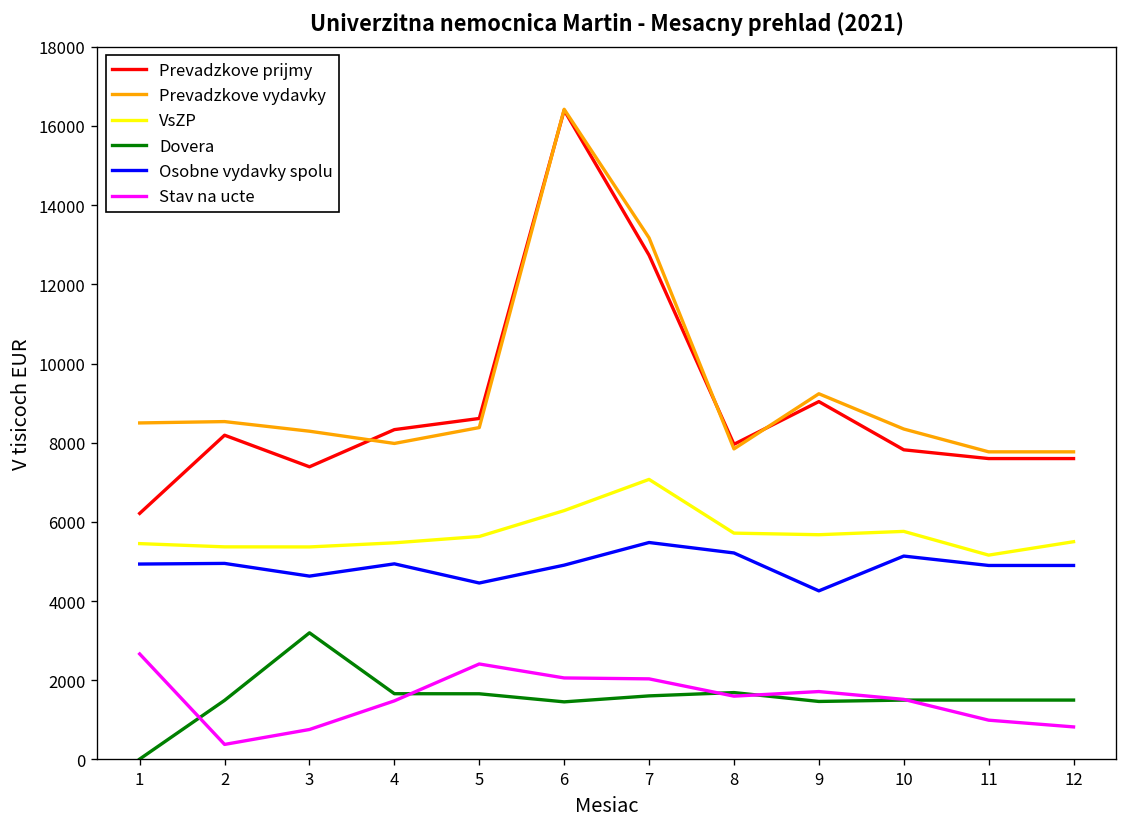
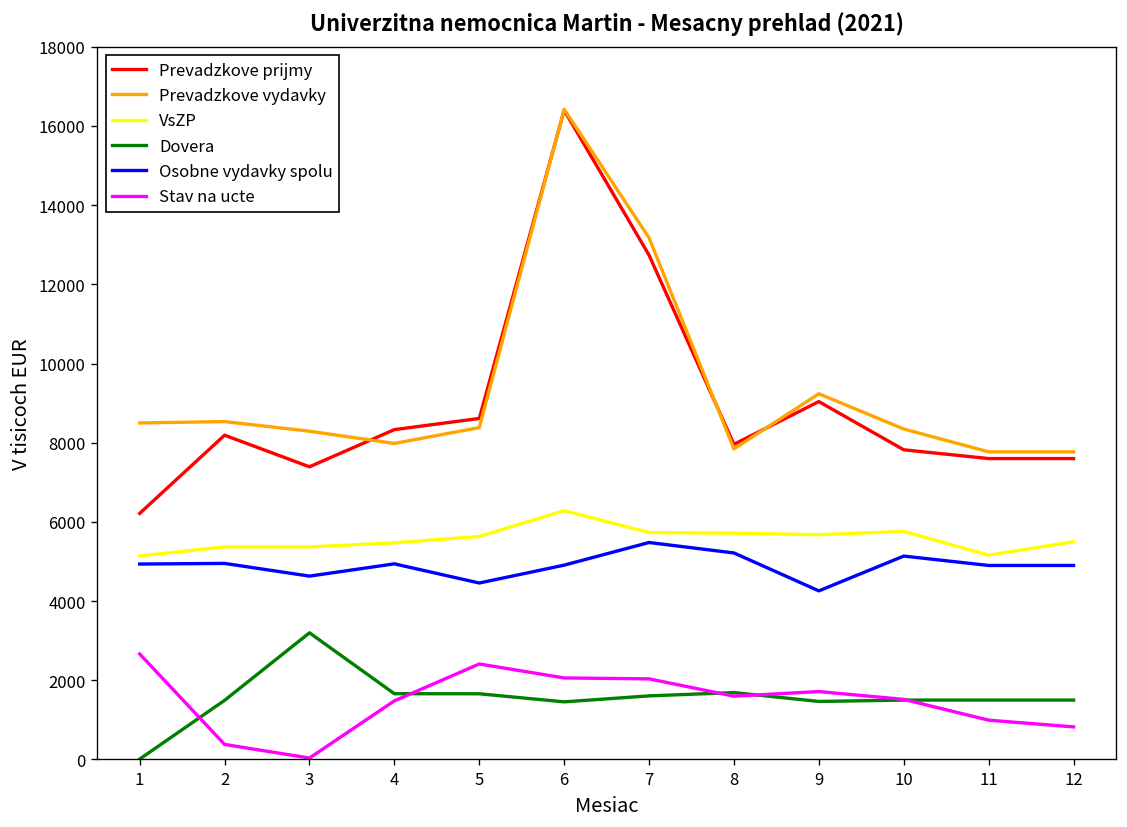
  {
    "Prevadzkove prijmy": {
      "1": 6200,
      "2": 8200,
      "3": 7400,
      "4": 8300,
      "5": 8600,
      "7": 12700,
      "8": 8000,
      "9": 9000,
      "10": 7800,
      "11": 7600,
      "12": 7600
    },
    "Prevadzkove vydavky": {
      "1": 8500,
      "2": 8500,
      "3": 8300,
      "4": 8000,
      "5": 8400,
      "7": 13200,
      "8": 7800,
      "9": 9200,
      "10": 8300,
      "11": 7800,
      "12": 7800
    },
    "VsZP": {
-     "1": 5500,
+     "1": 5100,
      "2": 5400,
      "3": 5400,
      "4": 5500,
      "5": 5600,
      "6": 6300,
-     "7": 7100,
+     "7": 5700,
      "8": 5700,
      "9": 5700,
      "10": 5800,
      "11": 5200,
      "12": 5500
    },
    "Dovera": {
      "1": 0,
      "2": 1500,
      "3": 3200,
      "4": 1700,
      "5": 1700,
      "6": 1500,
      "7": 1600,
      "8": 1700,
      "9": 1500,
      "11": 1500,
      "12": 1500
    },
    "Osobne vydavky spolu": {
      "1": 4900,
      "2": 5000,
      "3": 4600,
      "4": 4900,
      "5": 4500,
      "6": 4900,
      "7": 5500,
      "8": 5200,
      "9": 4300,
      "10": 5100,
      "11": 4900,
      "12": 4900
    },
    "Stav na ucte": {
      "1": 2700,
      "2": 400,
-     "3": 800,
+     "3": 0,
      "4": 1500,
      "5": 2400,
      "6": 2100,
      "7": 2000,
      "8": 1600,
      "9": 1700,
      "11": 1000,
      "12": 800
    }
  }
